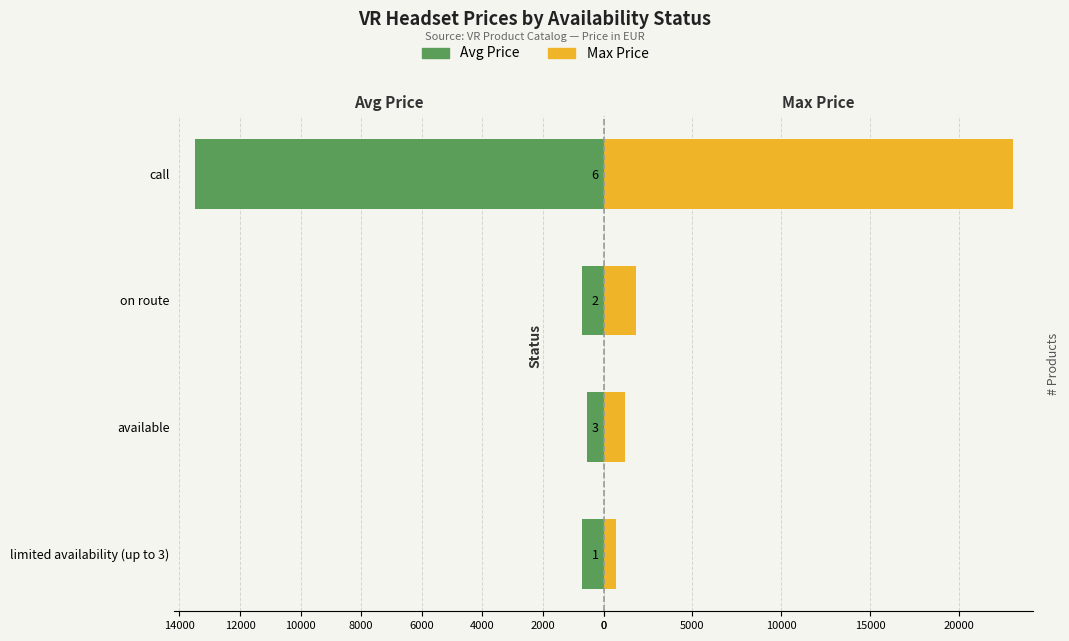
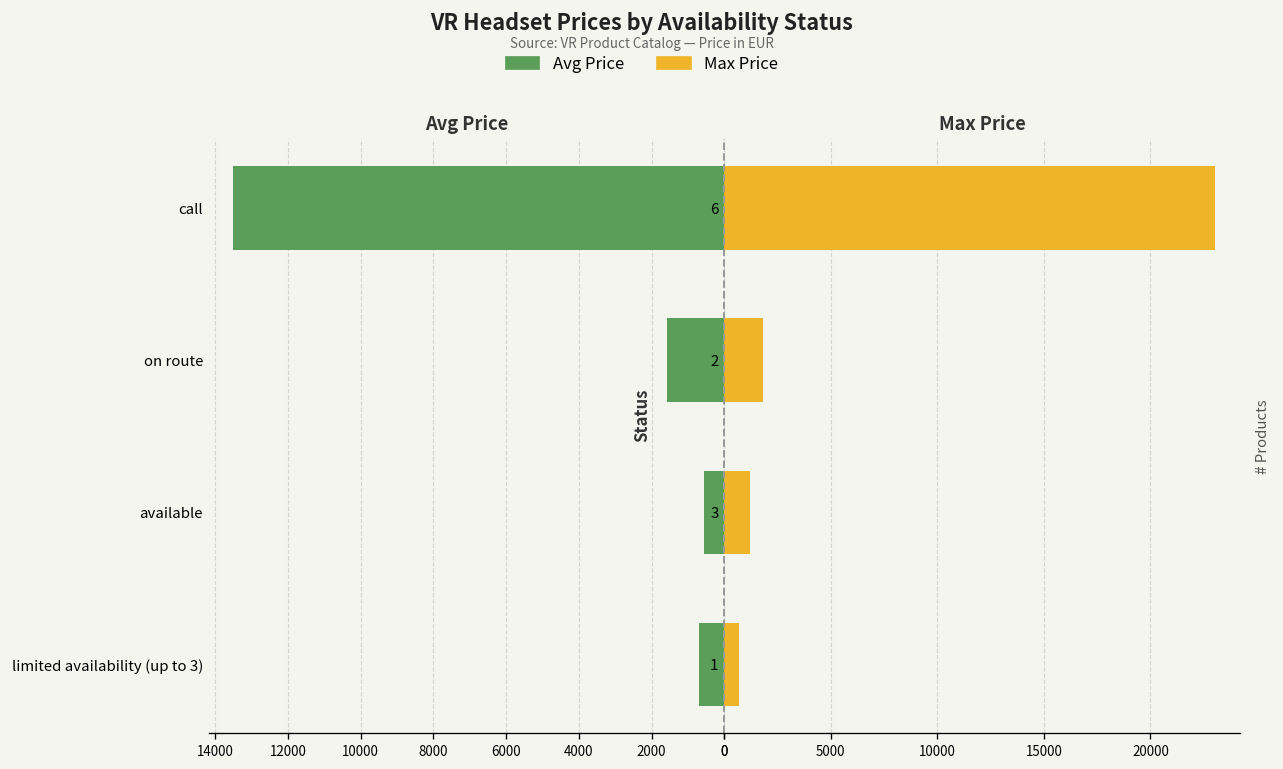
  {
    "Avg Price": {
      "call": 13500,
-     "on route": 700,
+     "on route": 1600,
      "available": 600,
      "limited availability (up to 3)": 700
    }
  }
